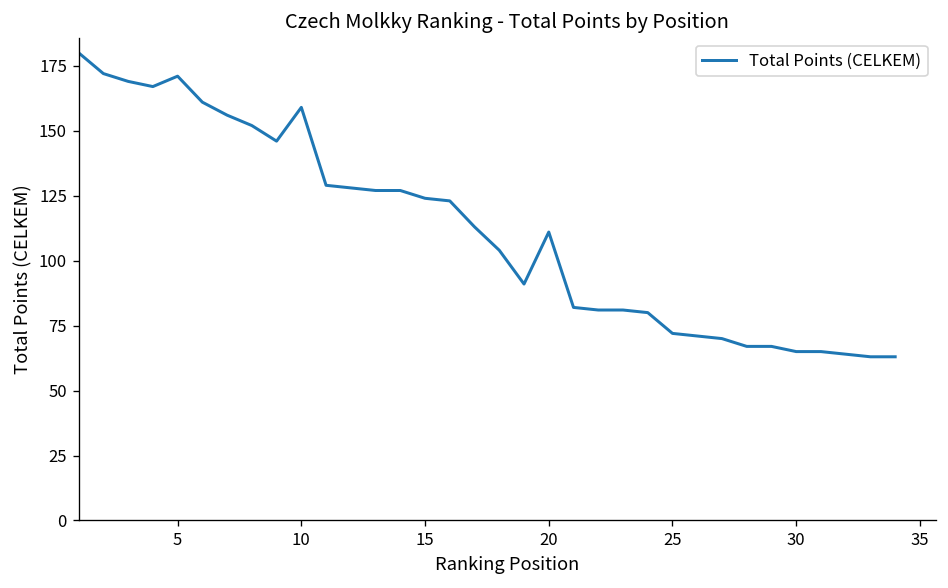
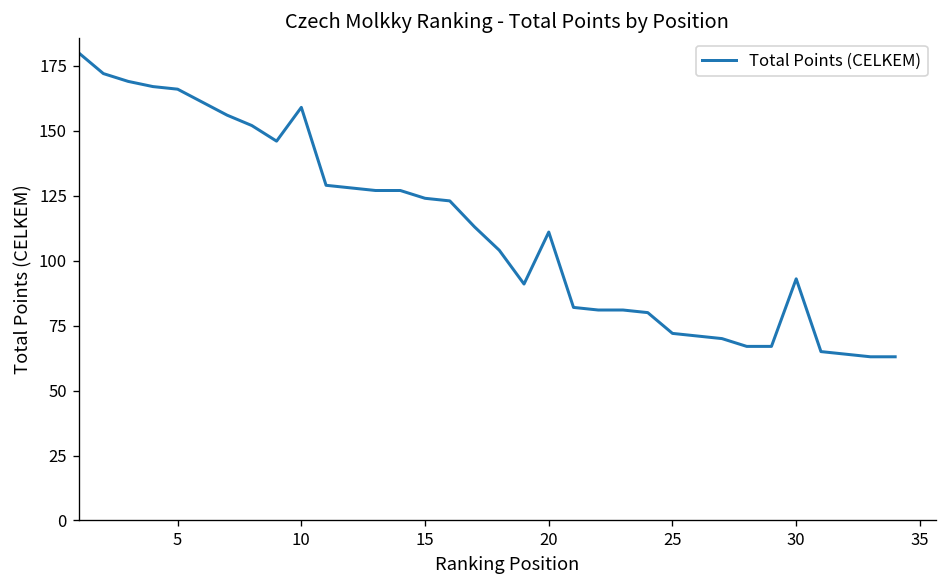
  {
-   "5": 171,
+   "5": 166,
    "10": 159,
    "15": 124,
    "20": 111,
    "25": 72,
-   "30": 65
+   "30": 93
  }
